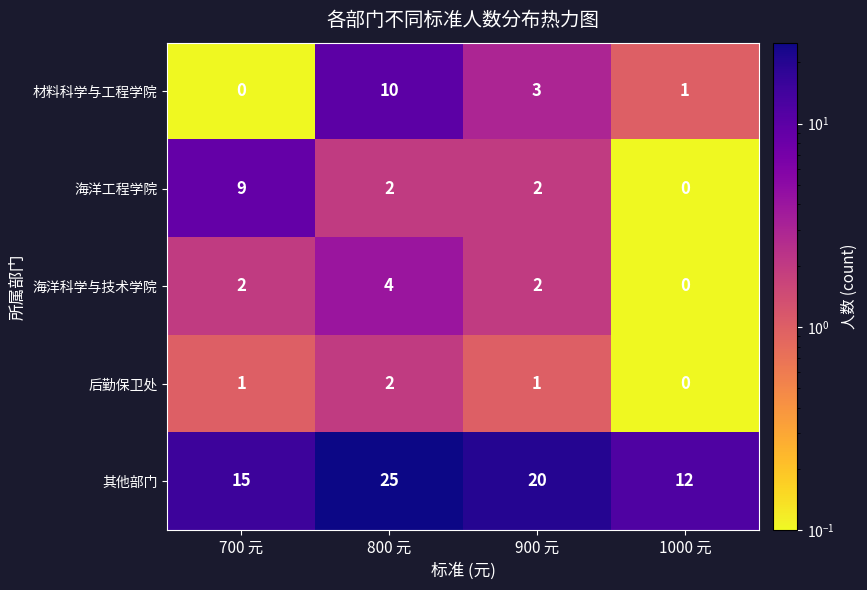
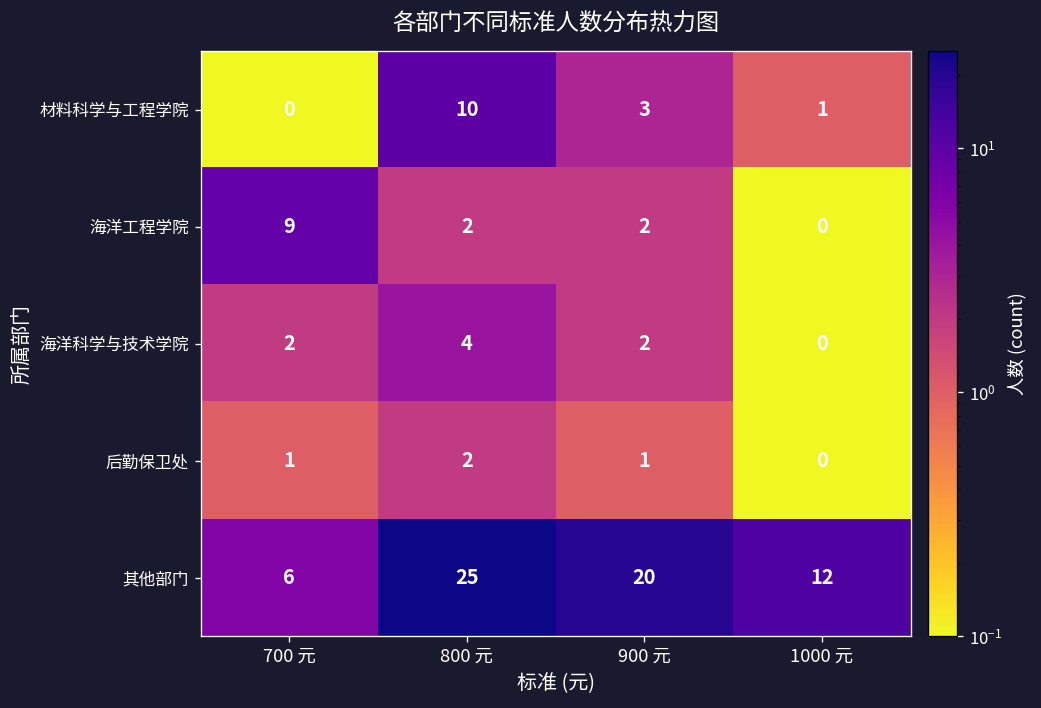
  {
    "材料科学与工程学院": {
      "700 元": 0,
      "800 元": 10,
      "900 元": 3,
      "1000 元": 1
    },
    "海洋工程学院": {
      "700 元": 9,
      "800 元": 2,
      "900 元": 2,
      "1000 元": 0
    },
    "海洋科学与技术学院": {
      "700 元": 2,
      "800 元": 4,
      "900 元": 2,
      "1000 元": 0
    },
    "后勤保卫处": {
      "700 元": 1,
      "800 元": 2,
      "900 元": 1,
      "1000 元": 0
    },
    "其他部门": {
-     "700 元": 15,
+     "700 元": 6,
      "800 元": 25,
      "900 元": 20,
      "1000 元": 12
    }
  }
